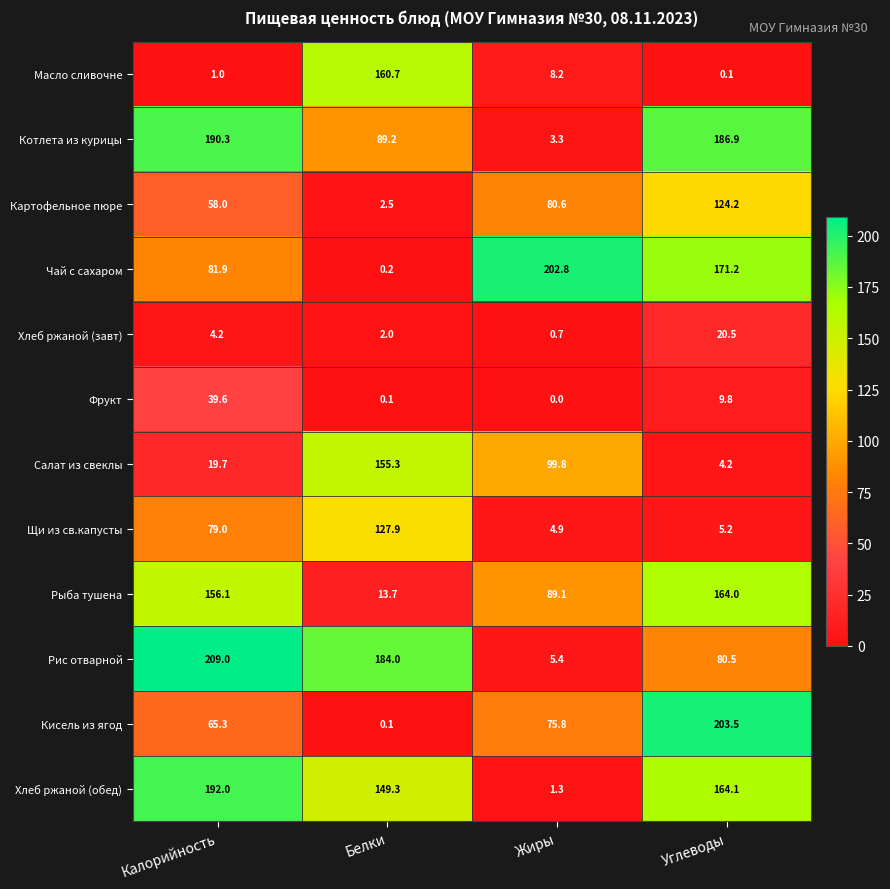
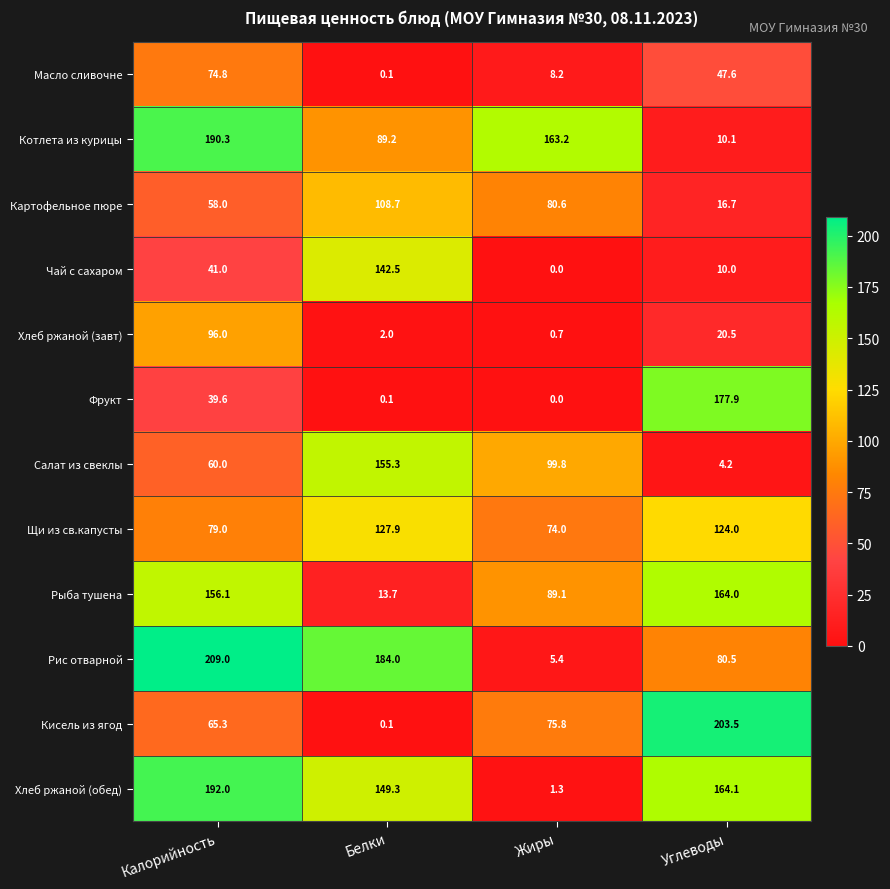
  {
    "Масло сливочне": {
-     "Калорийность": 1.0,
-     "Белки": 160.7,
+     "Калорийность": 74.8,
+     "Белки": 0.1,
      "Жиры": 8.2,
-     "Углеводы": 0.1
+     "Углеводы": 47.6
    },
    "Котлета из курицы": {
      "Калорийность": 190.3,
      "Белки": 89.2,
-     "Жиры": 3.3,
-     "Углеводы": 186.9
+     "Жиры": 163.2,
+     "Углеводы": 10.1
    },
    "Картофельное пюре": {
      "Калорийность": 58.0,
-     "Белки": 2.5,
+     "Белки": 108.7,
      "Жиры": 80.6,
-     "Углеводы": 124.2
+     "Углеводы": 16.7
    },
    "Чай с сахаром": {
-     "Калорийность": 81.9,
-     "Белки": 0.2,
-     "Жиры": 202.8,
-     "Углеводы": 171.2
+     "Калорийность": 41.0,
+     "Белки": 142.5,
+     "Жиры": 0.0,
+     "Углеводы": 10.0
    },
    "Хлеб ржаной (завт)": {
-     "Калорийность": 4.2,
+     "Калорийность": 96.0,
      "Белки": 2.0,
      "Жиры": 0.7,
      "Углеводы": 20.5
    },
    "Фрукт": {
      "Калорийность": 39.6,
      "Белки": 0.1,
      "Жиры": 0.0,
-     "Углеводы": 9.8
+     "Углеводы": 177.9
    },
    "Салат из свеклы": {
-     "Калорийность": 19.7,
+     "Калорийность": 60.0,
      "Белки": 155.3,
      "Жиры": 99.8,
      "Углеводы": 4.2
    },
    "Щи из св.капусты": {
      "Калорийность": 79.0,
      "Белки": 127.9,
-     "Жиры": 4.9,
-     "Углеводы": 5.2
+     "Жиры": 74.0,
+     "Углеводы": 124.0
    },
    "Рыба тушена": {
      "Калорийность": 156.1,
      "Белки": 13.7,
      "Жиры": 89.1,
      "Углеводы": 164.0
    },
    "Рис отварной": {
      "Калорийность": 209.0,
      "Белки": 184.0,
      "Жиры": 5.4,
      "Углеводы": 80.5
    },
    "Кисель из ягод": {
      "Калорийность": 65.3,
      "Белки": 0.1,
      "Жиры": 75.8,
      "Углеводы": 203.5
    },
    "Хлеб ржаной (обед)": {
      "Калорийность": 192.0,
      "Белки": 149.3,
      "Жиры": 1.3,
      "Углеводы": 164.1
    }
  }
